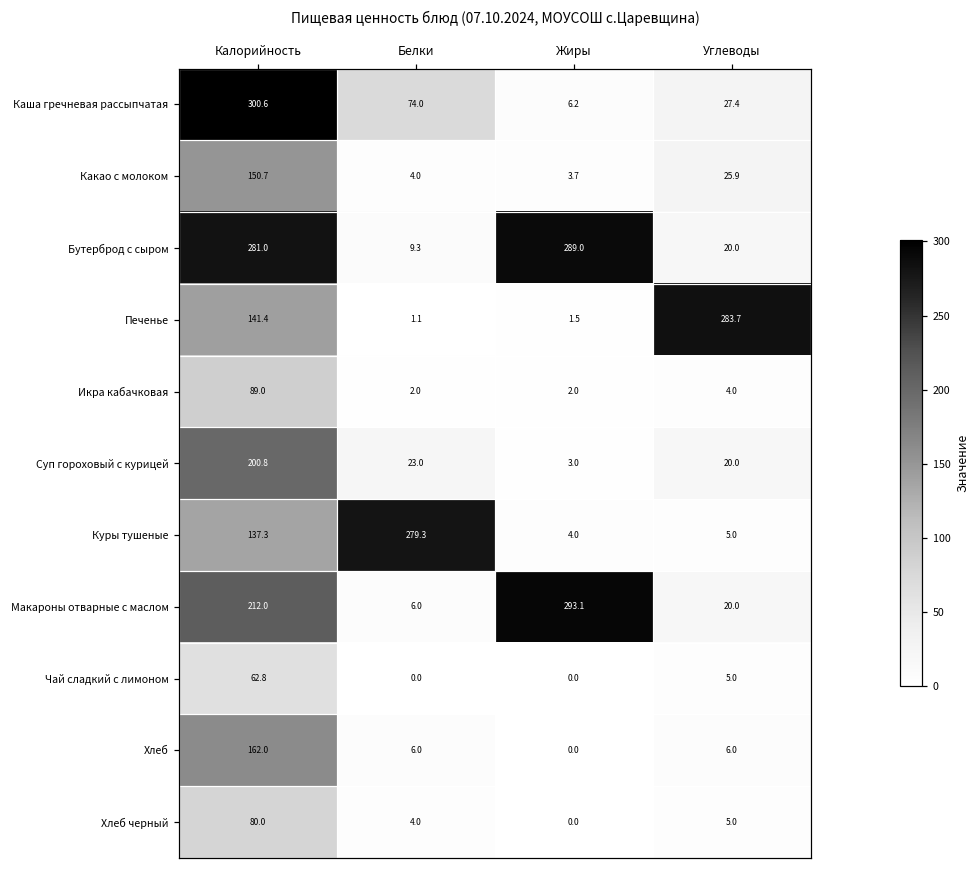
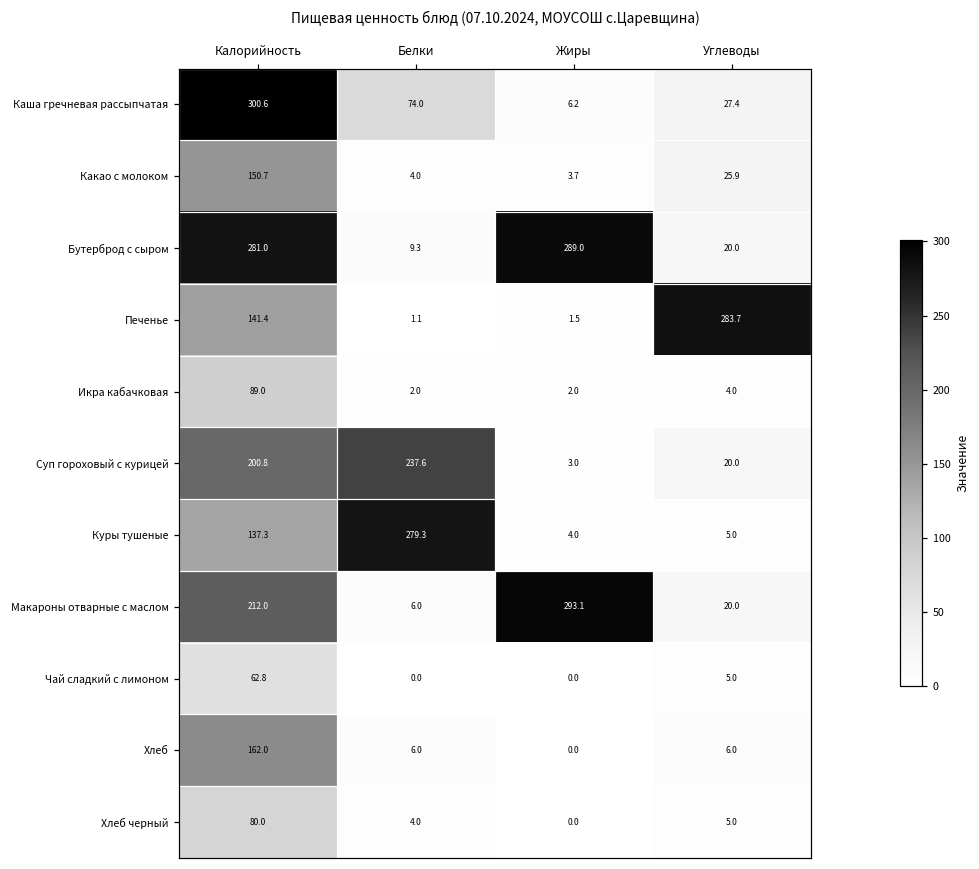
  {
    "Каша гречневая рассыпчатая": {
      "Калорийность": 300.6,
      "Белки": 74.0,
      "Жиры": 6.2,
      "Углеводы": 27.4
    },
    "Какао с молоком": {
      "Калорийность": 150.7,
      "Белки": 4.0,
      "Жиры": 3.7,
      "Углеводы": 25.9
    },
    "Бутерброд с сыром": {
      "Калорийность": 281.0,
      "Белки": 9.3,
      "Жиры": 289.0,
      "Углеводы": 20.0
    },
    "Печенье": {
      "Калорийность": 141.4,
      "Белки": 1.1,
      "Жиры": 1.5,
      "Углеводы": 283.7
    },
    "Икра кабачковая": {
      "Калорийность": 89.0,
      "Белки": 2.0,
      "Жиры": 2.0,
      "Углеводы": 4.0
    },
    "Суп гороховый с курицей": {
      "Калорийность": 200.8,
-     "Белки": 23.0,
+     "Белки": 237.6,
      "Жиры": 3.0,
      "Углеводы": 20.0
    },
    "Куры тушеные": {
      "Калорийность": 137.3,
      "Белки": 279.3,
      "Жиры": 4.0,
      "Углеводы": 5.0
    },
    "Макароны отварные с маслом": {
      "Калорийность": 212.0,
      "Белки": 6.0,
      "Жиры": 293.1,
      "Углеводы": 20.0
    },
    "Чай сладкий с лимоном": {
      "Калорийность": 62.8,
      "Белки": 0.0,
      "Жиры": 0.0,
      "Углеводы": 5.0
    },
    "Хлеб": {
      "Калорийность": 162.0,
      "Белки": 6.0,
      "Жиры": 0.0,
      "Углеводы": 6.0
    },
    "Хлеб черный": {
      "Калорийность": 80.0,
      "Белки": 4.0,
      "Жиры": 0.0,
      "Углеводы": 5.0
    }
  }
